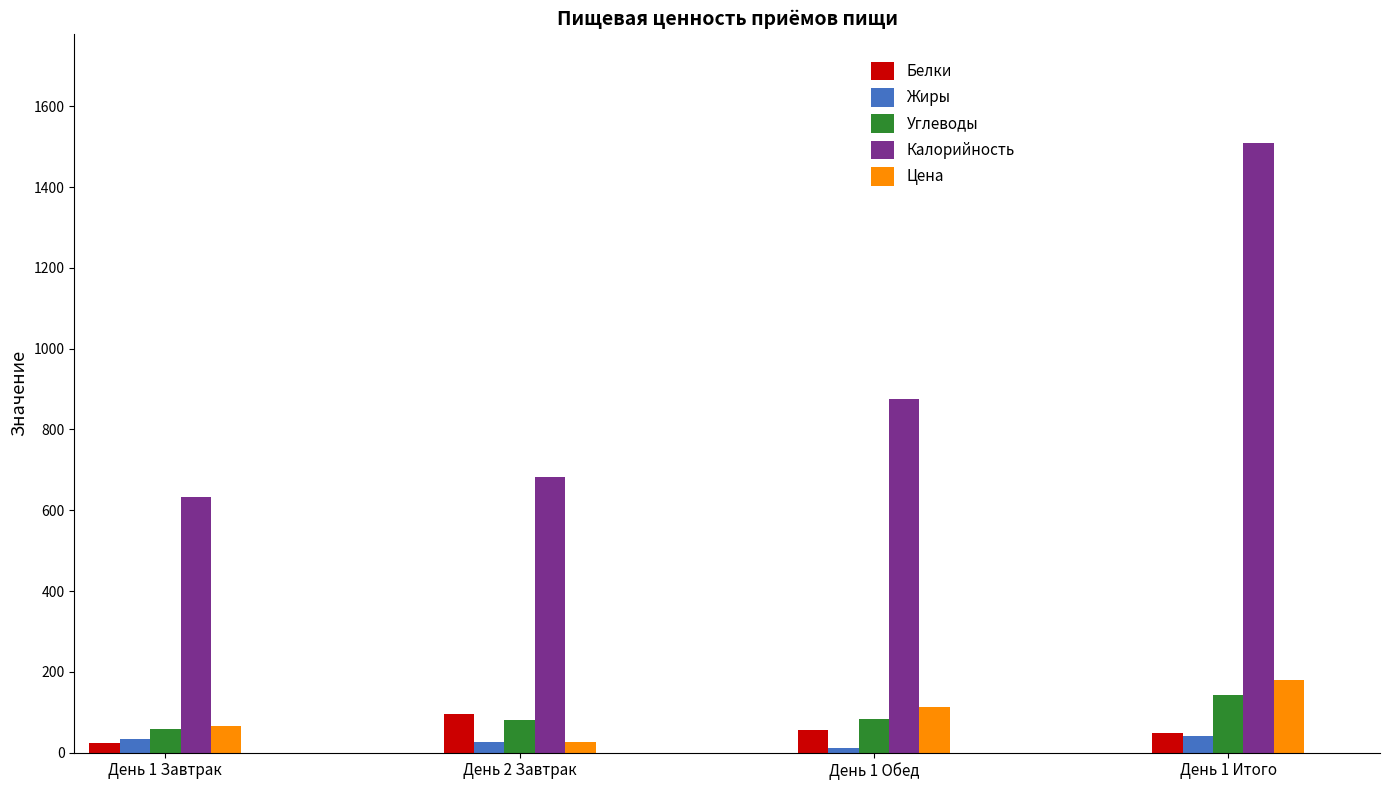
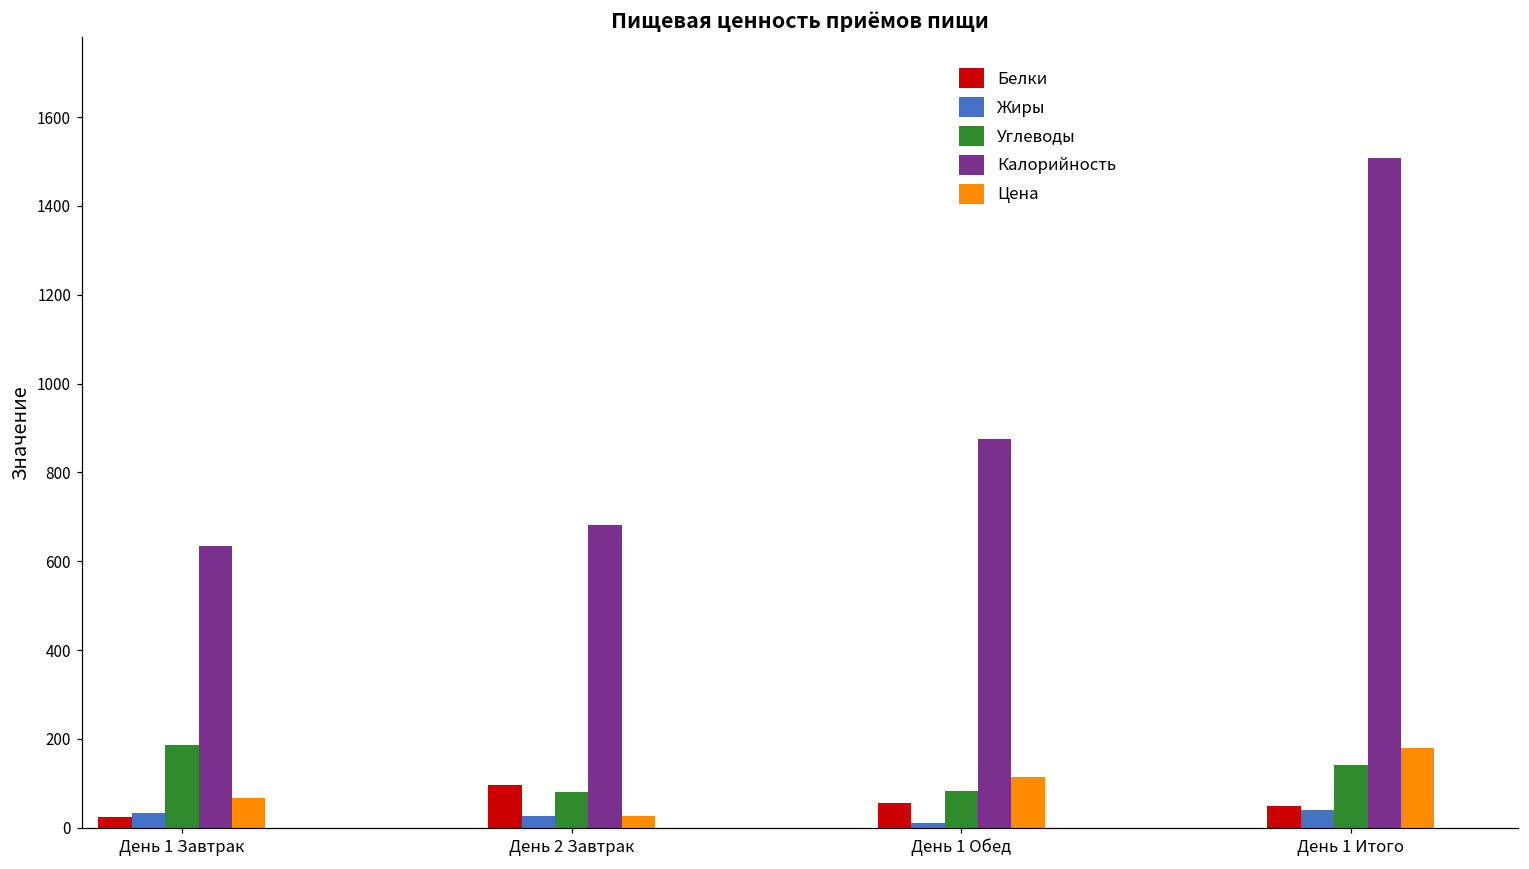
  {
    "Белки": {
      "День 1 Завтрак": 20,
      "День 2 Завтрак": 100,
      "День 1 Обед": 60,
      "День 1 Итого": 50
    },
    "Жиры": {
      "День 1 Завтрак": 30,
      "День 2 Завтрак": 30,
      "День 1 Обед": 10,
      "День 1 Итого": 40
    },
    "Углеводы": {
-     "День 1 Завтрак": 60,
+     "День 1 Завтрак": 190,
      "День 2 Завтрак": 80,
      "День 1 Обед": 80,
      "День 1 Итого": 140
    },
    "Калорийность": {
      "День 1 Завтрак": 630,
      "День 2 Завтрак": 680,
      "День 1 Обед": 870,
      "День 1 Итого": 1510
    },
    "Цена": {
      "День 1 Завтрак": 70,
      "День 2 Завтрак": 30,
      "День 1 Обед": 110,
      "День 1 Итого": 180
    }
  }
